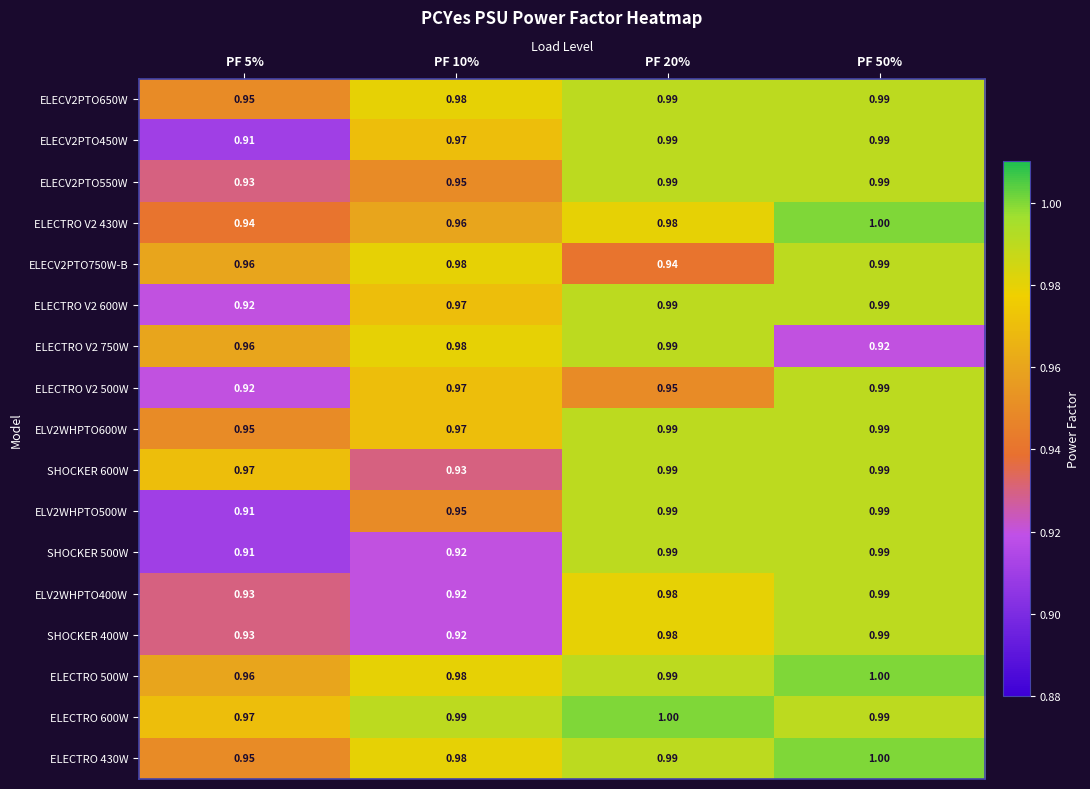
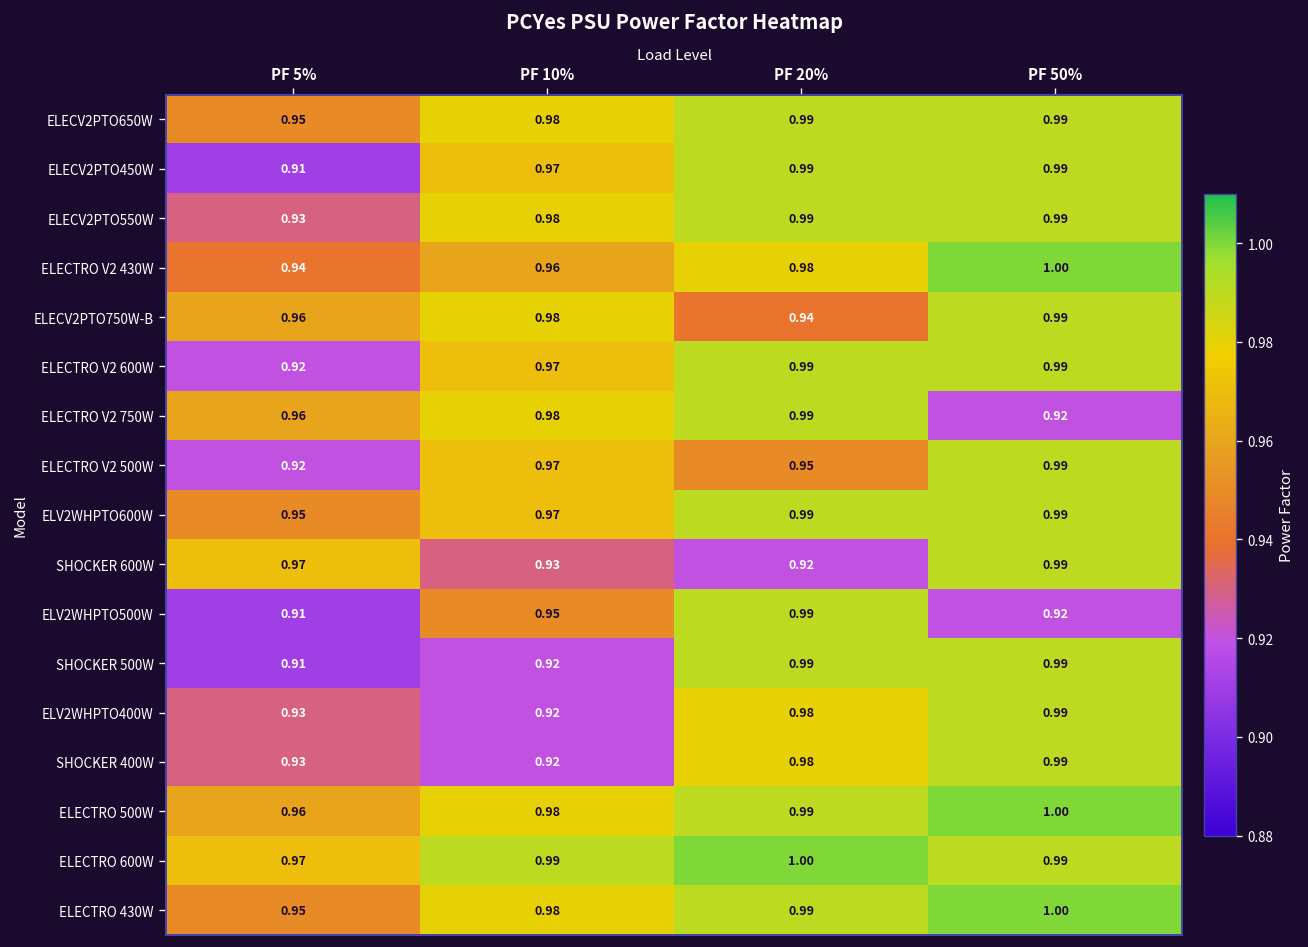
  {
    "ELECV2PTO650W": {
      "PF 5%": 0.95,
      "PF 10%": 0.98,
      "PF 20%": 0.99,
      "PF 50%": 0.99
    },
    "ELECV2PTO450W": {
      "PF 5%": 0.91,
      "PF 10%": 0.97,
      "PF 20%": 0.99,
      "PF 50%": 0.99
    },
    "ELECV2PTO550W": {
      "PF 5%": 0.93,
-     "PF 10%": 0.95,
+     "PF 10%": 0.98,
      "PF 20%": 0.99,
      "PF 50%": 0.99
    },
    "ELECTRO V2 430W": {
      "PF 5%": 0.94,
      "PF 10%": 0.96,
      "PF 20%": 0.98,
      "PF 50%": 1.00
    },
    "ELECV2PTO750W-B": {
      "PF 5%": 0.96,
      "PF 10%": 0.98,
      "PF 20%": 0.94,
      "PF 50%": 0.99
    },
    "ELECTRO V2 600W": {
      "PF 5%": 0.92,
      "PF 10%": 0.97,
      "PF 20%": 0.99,
      "PF 50%": 0.99
    },
    "ELECTRO V2 750W": {
      "PF 5%": 0.96,
      "PF 10%": 0.98,
      "PF 20%": 0.99,
      "PF 50%": 0.92
    },
    "ELECTRO V2 500W": {
      "PF 5%": 0.92,
      "PF 10%": 0.97,
      "PF 20%": 0.95,
      "PF 50%": 0.99
    },
    "ELV2WHPTO600W": {
      "PF 5%": 0.95,
      "PF 10%": 0.97,
      "PF 20%": 0.99,
      "PF 50%": 0.99
    },
    "SHOCKER 600W": {
      "PF 5%": 0.97,
      "PF 10%": 0.93,
-     "PF 20%": 0.99,
+     "PF 20%": 0.92,
      "PF 50%": 0.99
    },
    "ELV2WHPTO500W": {
      "PF 5%": 0.91,
      "PF 10%": 0.95,
      "PF 20%": 0.99,
-     "PF 50%": 0.99
+     "PF 50%": 0.92
    },
    "SHOCKER 500W": {
      "PF 5%": 0.91,
      "PF 10%": 0.92,
      "PF 20%": 0.99,
      "PF 50%": 0.99
    },
    "ELV2WHPTO400W": {
      "PF 5%": 0.93,
      "PF 10%": 0.92,
      "PF 20%": 0.98,
      "PF 50%": 0.99
    },
    "SHOCKER 400W": {
      "PF 5%": 0.93,
      "PF 10%": 0.92,
      "PF 20%": 0.98,
      "PF 50%": 0.99
    },
    "ELECTRO 500W": {
      "PF 5%": 0.96,
      "PF 10%": 0.98,
      "PF 20%": 0.99,
      "PF 50%": 1.00
    },
    "ELECTRO 600W": {
      "PF 5%": 0.97,
      "PF 10%": 0.99,
      "PF 20%": 1.00,
      "PF 50%": 0.99
    },
    "ELECTRO 430W": {
      "PF 5%": 0.95,
      "PF 10%": 0.98,
      "PF 20%": 0.99,
      "PF 50%": 1.00
    }
  }
